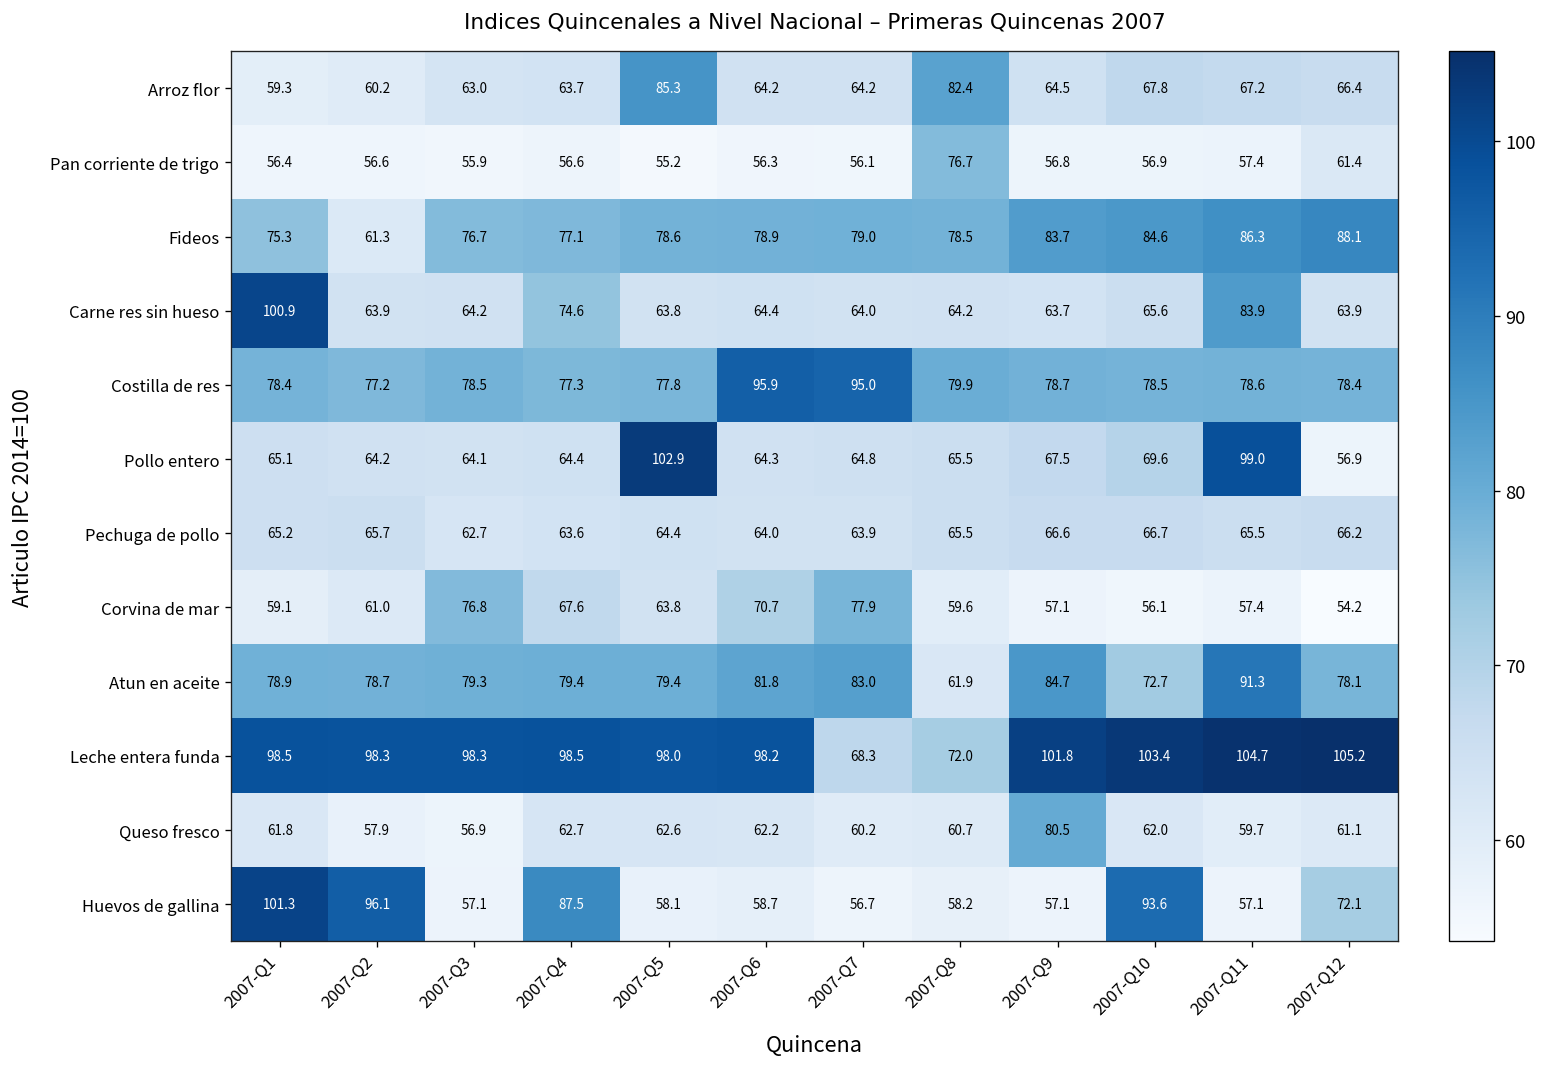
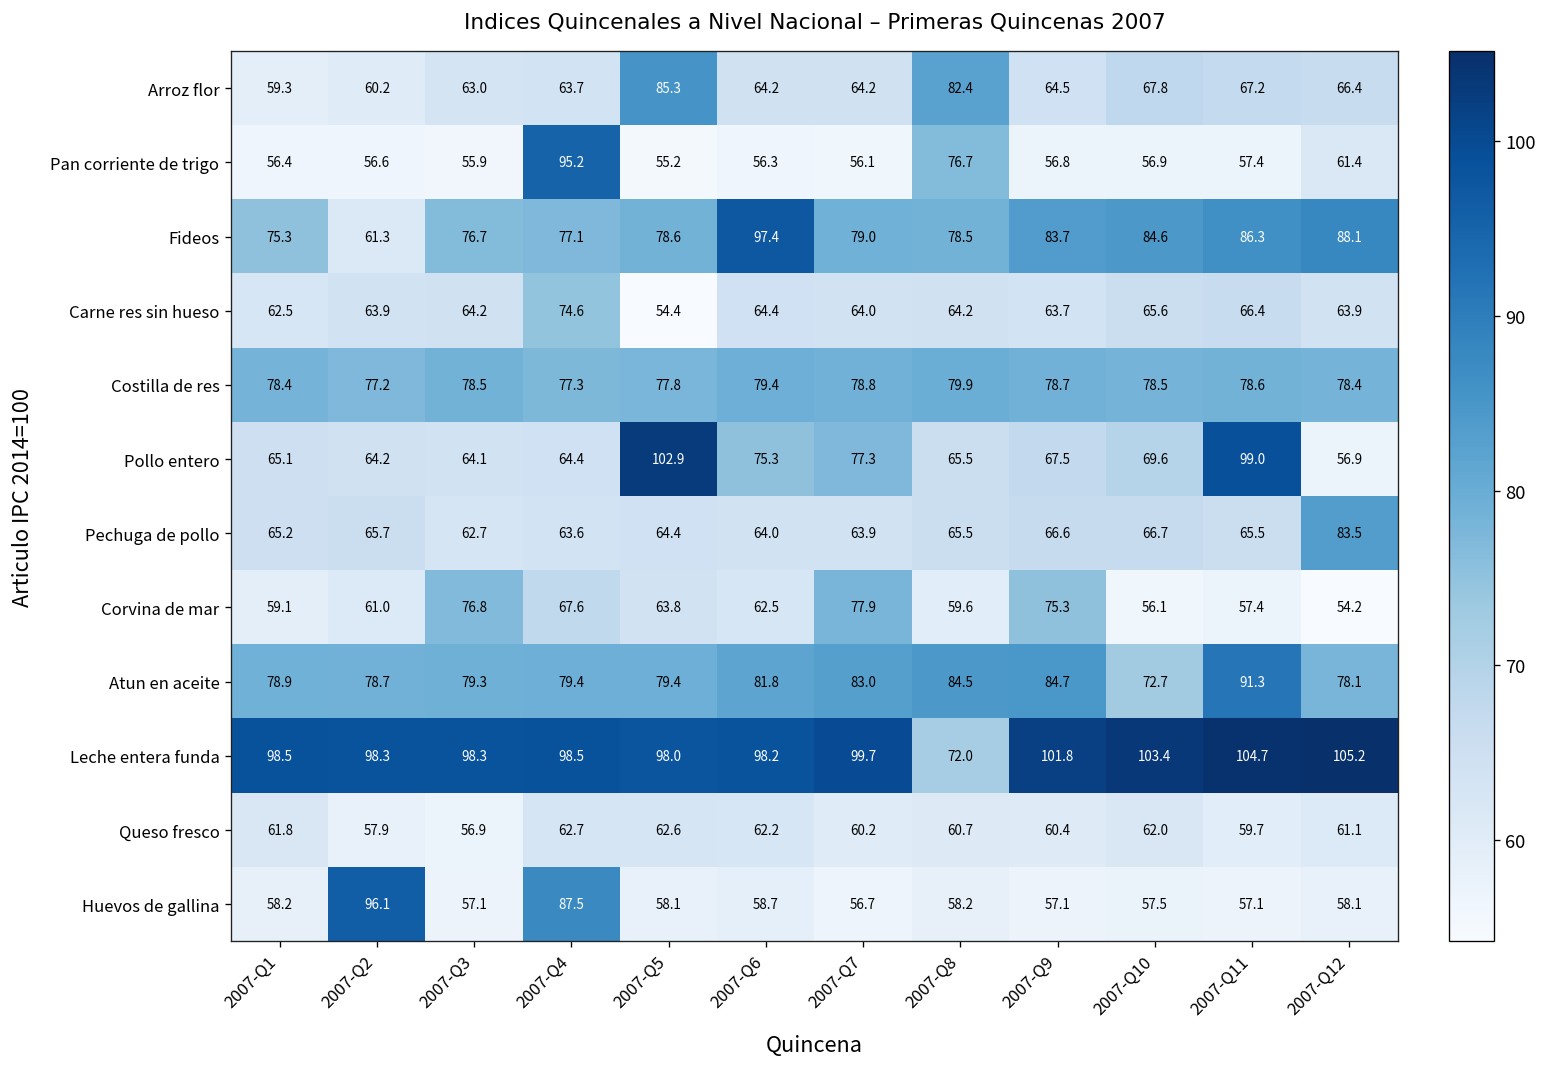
  {
    "Arroz flor": {
      "2007-Q1": 59.3,
      "2007-Q2": 60.2,
      "2007-Q3": 63.0,
      "2007-Q4": 63.7,
      "2007-Q5": 85.3,
      "2007-Q6": 64.2,
      "2007-Q7": 64.2,
      "2007-Q8": 82.4,
      "2007-Q9": 64.5,
      "2007-Q10": 67.8,
      "2007-Q11": 67.2,
      "2007-Q12": 66.4
    },
    "Pan corriente de trigo": {
      "2007-Q1": 56.4,
      "2007-Q2": 56.6,
      "2007-Q3": 55.9,
-     "2007-Q4": 56.6,
+     "2007-Q4": 95.2,
      "2007-Q5": 55.2,
      "2007-Q6": 56.3,
      "2007-Q7": 56.1,
      "2007-Q8": 76.7,
      "2007-Q9": 56.8,
      "2007-Q10": 56.9,
      "2007-Q11": 57.4,
      "2007-Q12": 61.4
    },
    "Fideos": {
      "2007-Q1": 75.3,
      "2007-Q2": 61.3,
      "2007-Q3": 76.7,
      "2007-Q4": 77.1,
      "2007-Q5": 78.6,
-     "2007-Q6": 78.9,
+     "2007-Q6": 97.4,
      "2007-Q7": 79.0,
      "2007-Q8": 78.5,
      "2007-Q9": 83.7,
      "2007-Q10": 84.6,
      "2007-Q11": 86.3,
      "2007-Q12": 88.1
    },
    "Carne res sin hueso": {
-     "2007-Q1": 100.9,
+     "2007-Q1": 62.5,
      "2007-Q2": 63.9,
      "2007-Q3": 64.2,
      "2007-Q4": 74.6,
-     "2007-Q5": 63.8,
+     "2007-Q5": 54.4,
      "2007-Q6": 64.4,
      "2007-Q7": 64.0,
      "2007-Q8": 64.2,
      "2007-Q9": 63.7,
      "2007-Q10": 65.6,
-     "2007-Q11": 83.9,
+     "2007-Q11": 66.4,
      "2007-Q12": 63.9
    },
    "Costilla de res": {
      "2007-Q1": 78.4,
      "2007-Q2": 77.2,
      "2007-Q3": 78.5,
      "2007-Q4": 77.3,
      "2007-Q5": 77.8,
-     "2007-Q6": 95.9,
-     "2007-Q7": 95.0,
+     "2007-Q6": 79.4,
+     "2007-Q7": 78.8,
      "2007-Q8": 79.9,
      "2007-Q9": 78.7,
      "2007-Q10": 78.5,
      "2007-Q11": 78.6,
      "2007-Q12": 78.4
    },
    "Pollo entero": {
      "2007-Q1": 65.1,
      "2007-Q2": 64.2,
      "2007-Q3": 64.1,
      "2007-Q4": 64.4,
      "2007-Q5": 102.9,
-     "2007-Q6": 64.3,
-     "2007-Q7": 64.8,
+     "2007-Q6": 75.3,
+     "2007-Q7": 77.3,
      "2007-Q8": 65.5,
      "2007-Q9": 67.5,
      "2007-Q10": 69.6,
      "2007-Q11": 99.0,
      "2007-Q12": 56.9
    },
    "Pechuga de pollo": {
      "2007-Q1": 65.2,
      "2007-Q2": 65.7,
      "2007-Q3": 62.7,
      "2007-Q4": 63.6,
      "2007-Q5": 64.4,
      "2007-Q6": 64.0,
      "2007-Q7": 63.9,
      "2007-Q8": 65.5,
      "2007-Q9": 66.6,
      "2007-Q10": 66.7,
      "2007-Q11": 65.5,
-     "2007-Q12": 66.2
+     "2007-Q12": 83.5
    },
    "Corvina de mar": {
      "2007-Q1": 59.1,
      "2007-Q2": 61.0,
      "2007-Q3": 76.8,
      "2007-Q4": 67.6,
      "2007-Q5": 63.8,
-     "2007-Q6": 70.7,
+     "2007-Q6": 62.5,
      "2007-Q7": 77.9,
      "2007-Q8": 59.6,
-     "2007-Q9": 57.1,
+     "2007-Q9": 75.3,
      "2007-Q10": 56.1,
      "2007-Q11": 57.4,
      "2007-Q12": 54.2
    },
    "Atun en aceite": {
      "2007-Q1": 78.9,
      "2007-Q2": 78.7,
      "2007-Q3": 79.3,
      "2007-Q4": 79.4,
      "2007-Q5": 79.4,
      "2007-Q6": 81.8,
      "2007-Q7": 83.0,
-     "2007-Q8": 61.9,
+     "2007-Q8": 84.5,
      "2007-Q9": 84.7,
      "2007-Q10": 72.7,
      "2007-Q11": 91.3,
      "2007-Q12": 78.1
    },
    "Leche entera funda": {
      "2007-Q1": 98.5,
      "2007-Q2": 98.3,
      "2007-Q3": 98.3,
      "2007-Q4": 98.5,
      "2007-Q5": 98.0,
      "2007-Q6": 98.2,
-     "2007-Q7": 68.3,
+     "2007-Q7": 99.7,
      "2007-Q8": 72.0,
      "2007-Q9": 101.8,
      "2007-Q10": 103.4,
      "2007-Q11": 104.7,
      "2007-Q12": 105.2
    },
    "Queso fresco": {
      "2007-Q1": 61.8,
      "2007-Q2": 57.9,
      "2007-Q3": 56.9,
      "2007-Q4": 62.7,
      "2007-Q5": 62.6,
      "2007-Q6": 62.2,
      "2007-Q7": 60.2,
      "2007-Q8": 60.7,
-     "2007-Q9": 80.5,
+     "2007-Q9": 60.4,
      "2007-Q10": 62.0,
      "2007-Q11": 59.7,
      "2007-Q12": 61.1
    },
    "Huevos de gallina": {
-     "2007-Q1": 101.3,
+     "2007-Q1": 58.2,
      "2007-Q2": 96.1,
      "2007-Q3": 57.1,
      "2007-Q4": 87.5,
      "2007-Q5": 58.1,
      "2007-Q6": 58.7,
      "2007-Q7": 56.7,
      "2007-Q8": 58.2,
      "2007-Q9": 57.1,
-     "2007-Q10": 93.6,
+     "2007-Q10": 57.5,
      "2007-Q11": 57.1,
-     "2007-Q12": 72.1
+     "2007-Q12": 58.1
    }
  }
